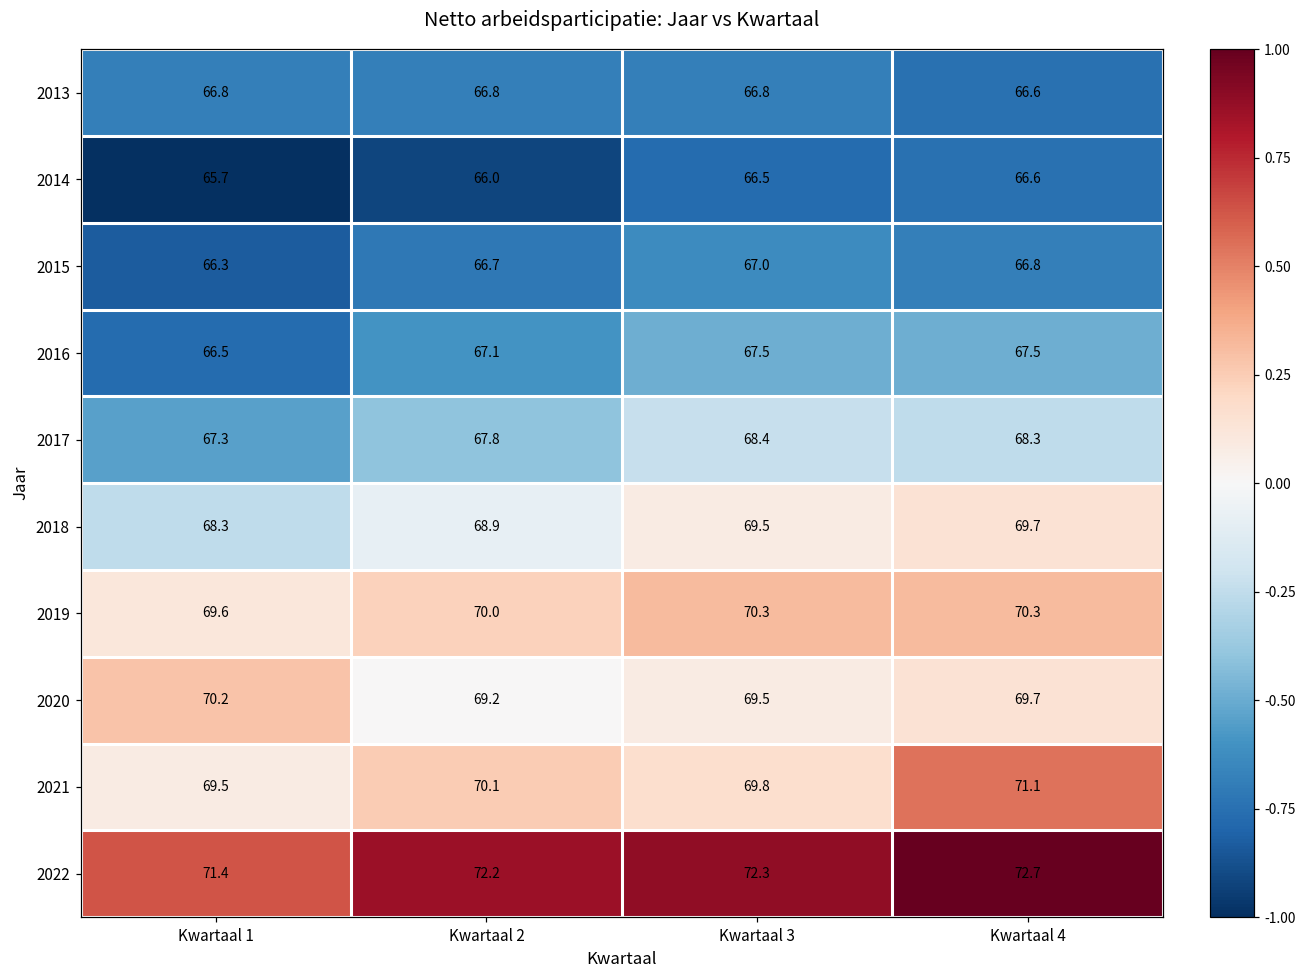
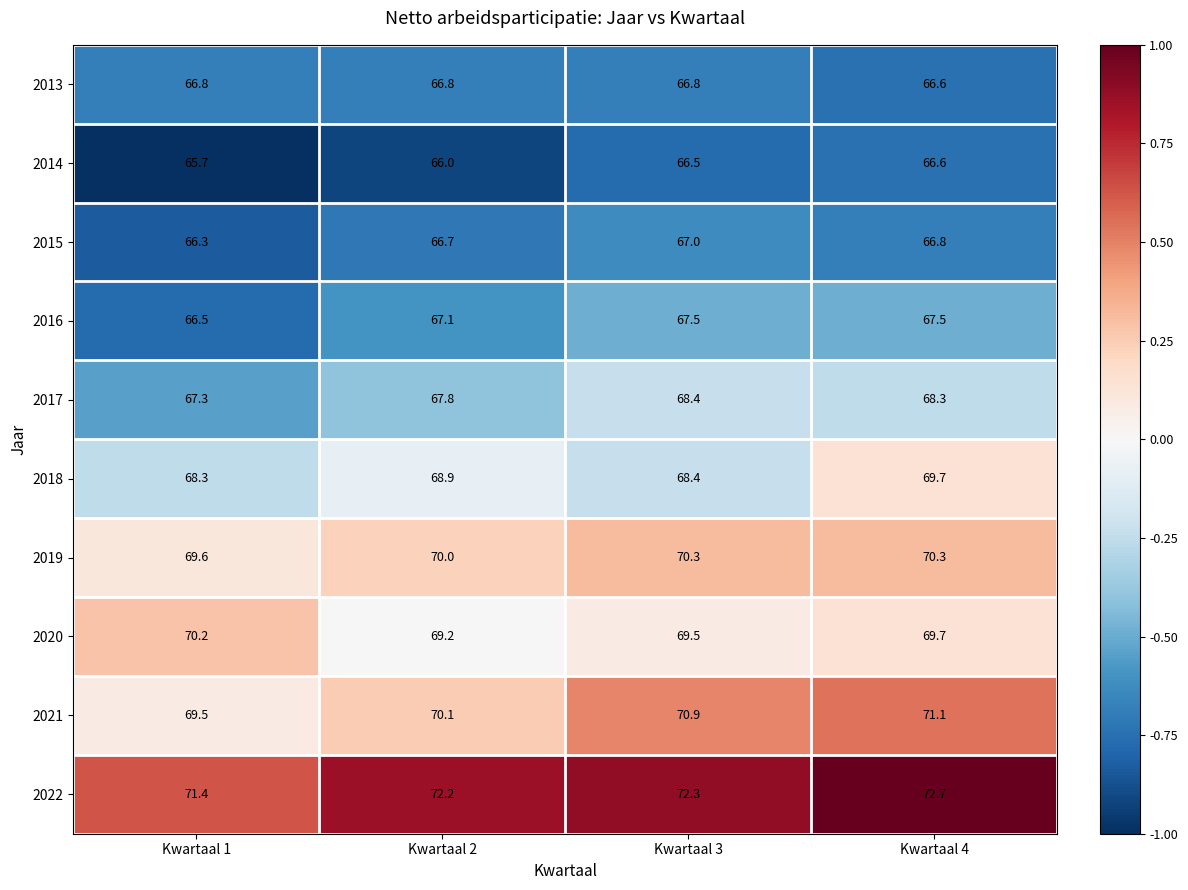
  {
    "2013": {
      "Kwartaal 1": 66.8,
      "Kwartaal 2": 66.8,
      "Kwartaal 3": 66.8,
      "Kwartaal 4": 66.6
    },
    "2014": {
      "Kwartaal 1": 65.7,
      "Kwartaal 2": 66.0,
      "Kwartaal 3": 66.5,
      "Kwartaal 4": 66.6
    },
    "2015": {
      "Kwartaal 1": 66.3,
      "Kwartaal 2": 66.7,
      "Kwartaal 3": 67.0,
      "Kwartaal 4": 66.8
    },
    "2016": {
      "Kwartaal 1": 66.5,
      "Kwartaal 2": 67.1,
      "Kwartaal 3": 67.5,
      "Kwartaal 4": 67.5
    },
    "2017": {
      "Kwartaal 1": 67.3,
      "Kwartaal 2": 67.8,
      "Kwartaal 3": 68.4,
      "Kwartaal 4": 68.3
    },
    "2018": {
      "Kwartaal 1": 68.3,
      "Kwartaal 2": 68.9,
-     "Kwartaal 3": 69.5,
+     "Kwartaal 3": 68.4,
      "Kwartaal 4": 69.7
    },
    "2019": {
      "Kwartaal 1": 69.6,
      "Kwartaal 2": 70.0,
      "Kwartaal 3": 70.3,
      "Kwartaal 4": 70.3
    },
    "2020": {
      "Kwartaal 1": 70.2,
      "Kwartaal 2": 69.2,
      "Kwartaal 3": 69.5,
      "Kwartaal 4": 69.7
    },
    "2021": {
      "Kwartaal 1": 69.5,
      "Kwartaal 2": 70.1,
-     "Kwartaal 3": 69.8,
+     "Kwartaal 3": 70.9,
      "Kwartaal 4": 71.1
    },
    "2022": {
      "Kwartaal 1": 71.4,
      "Kwartaal 2": 72.2,
      "Kwartaal 3": 72.3,
      "Kwartaal 4": 72.7
    }
  }
